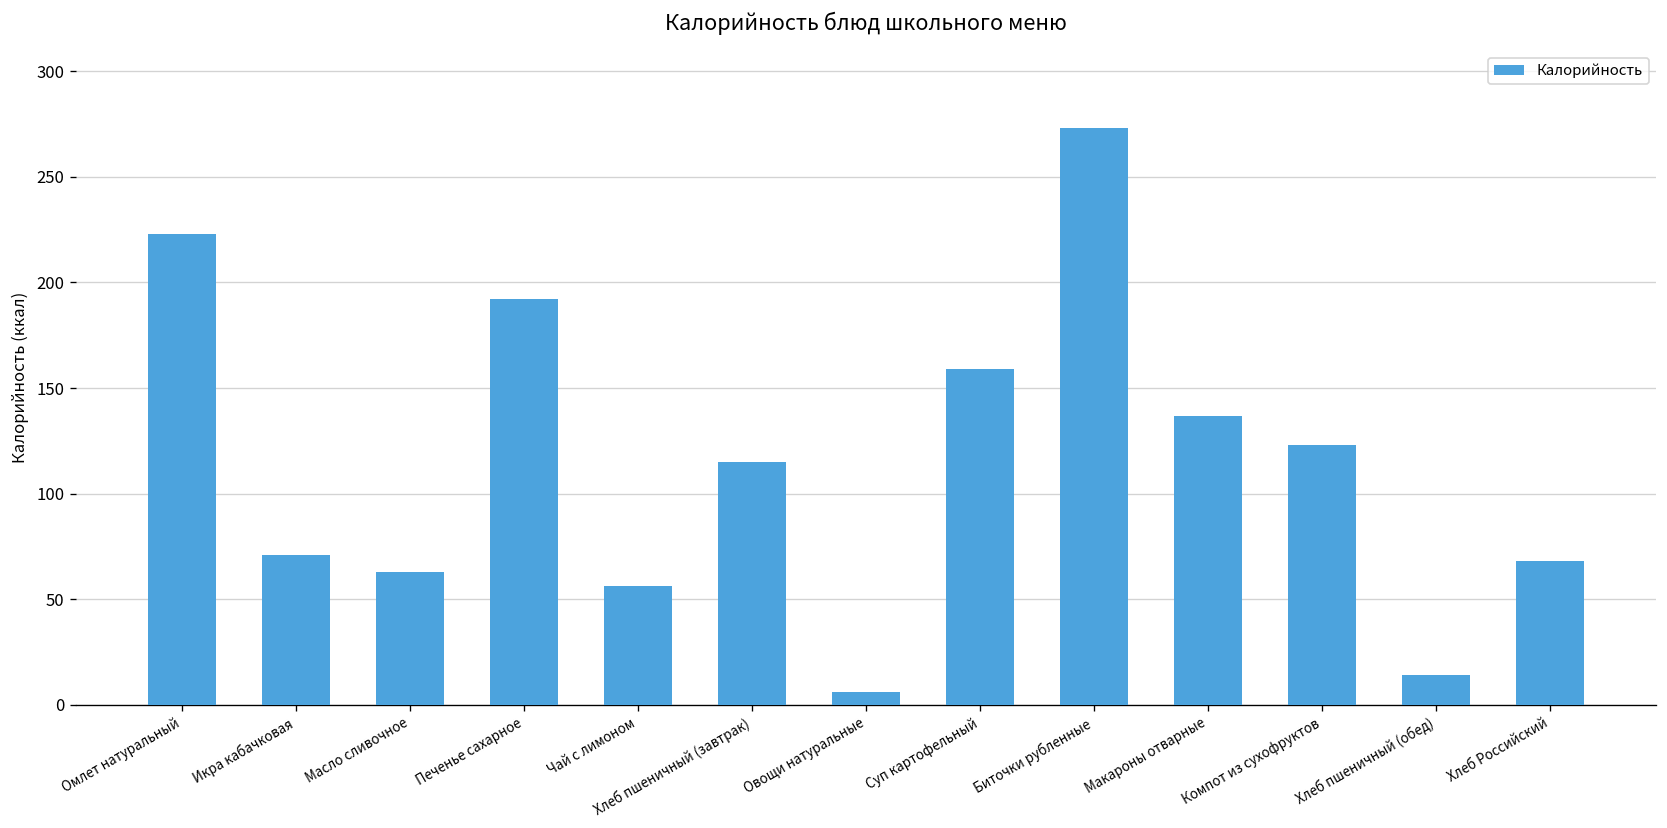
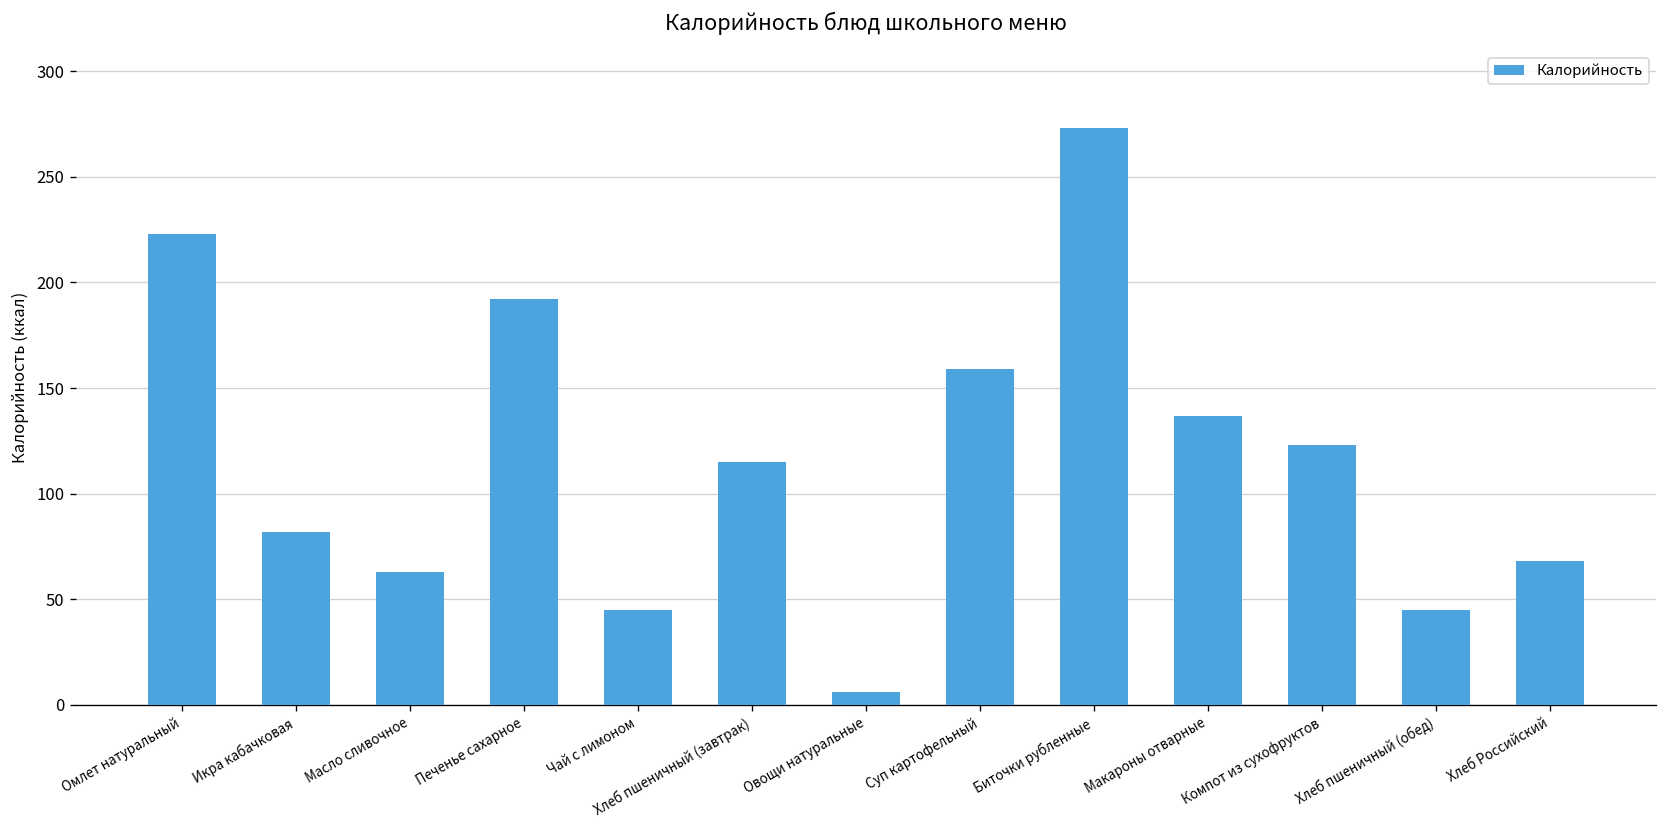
  {
    "Омлет натуральный": 223,
-   "Икра кабачковая": 71,
+   "Икра кабачковая": 82,
    "Масло сливочное": 63,
    "Печенье сахарное": 192,
-   "Чай с лимоном": 56,
+   "Чай с лимоном": 45,
    "Хлеб пшеничный (завтрак)": 115,
    "Овощи натуральные": 6,
    "Суп картофельный": 159,
    "Биточки рубленные": 273,
    "Макароны отварные": 137,
    "Компот из сухофруктов": 123,
-   "Хлеб пшеничный (обед)": 14,
+   "Хлеб пшеничный (обед)": 45,
    "Хлеб Российский": 68
  }
